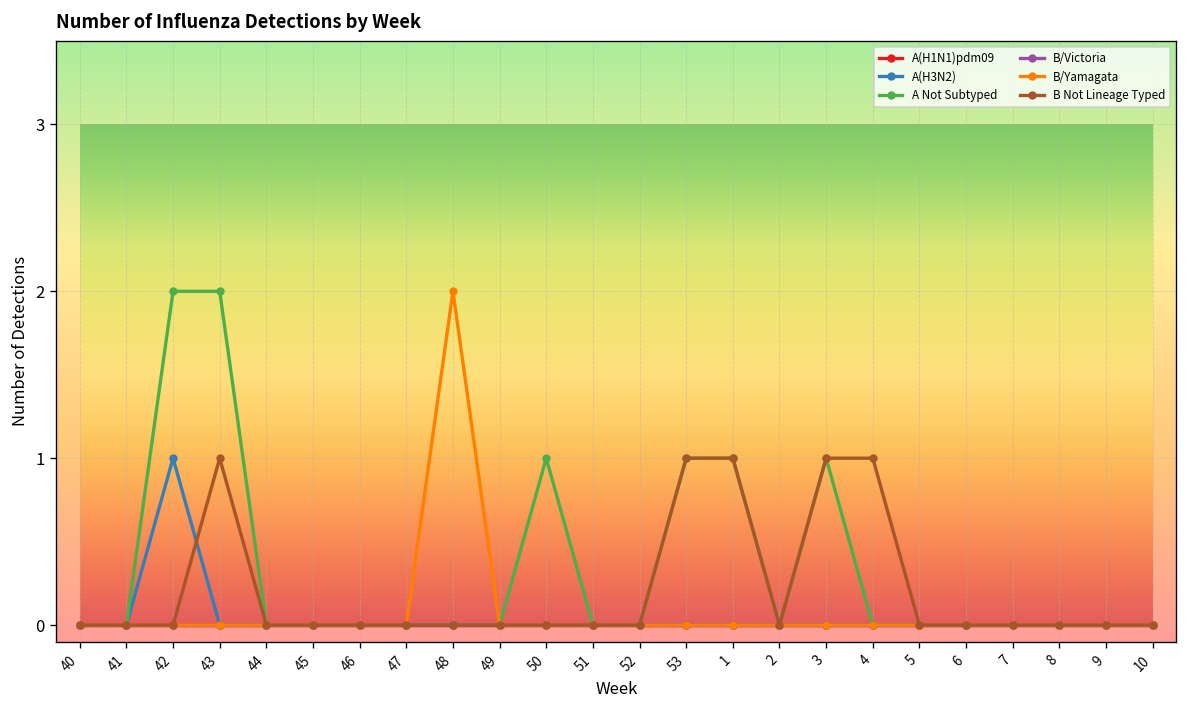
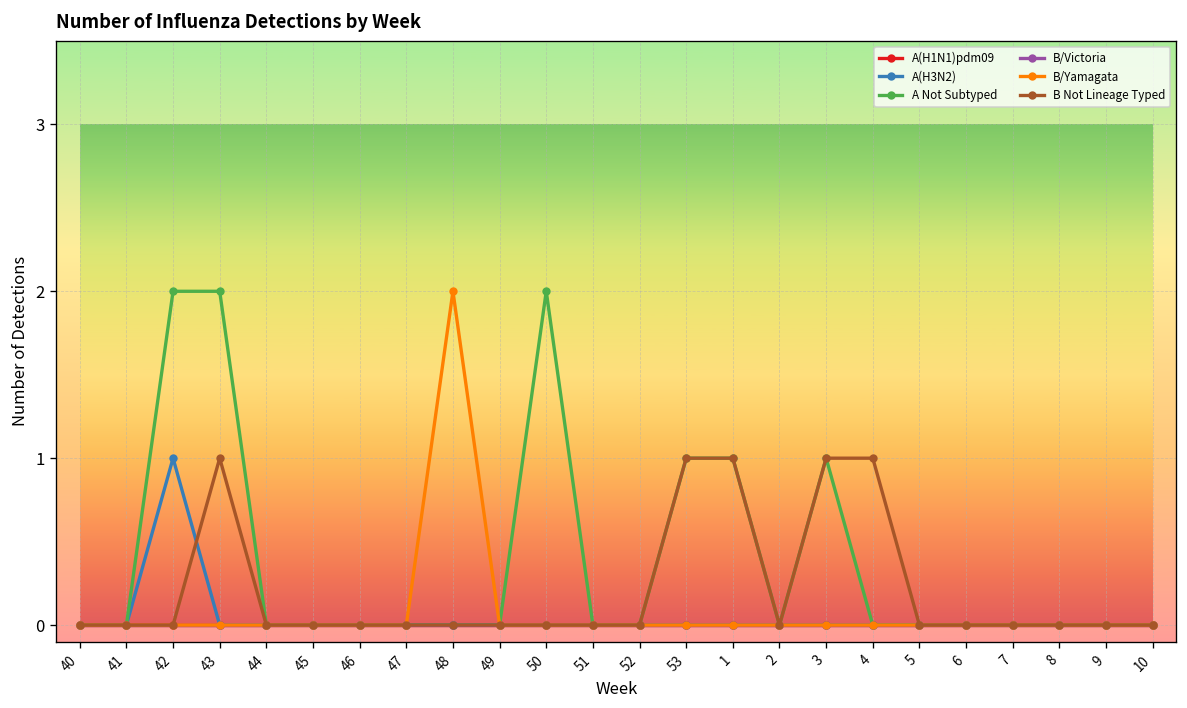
  {
    "A(H3N2)": {
      "42": 1
    },
    "A Not Subtyped": {
      "42": 2,
      "43": 2,
-     "50": 1
+     "50": 2
    },
    "B/Yamagata": {
      "48": 2
    },
    "B Not Lineage Typed": {
      "43": 1,
      "4": 1
    }
  }
